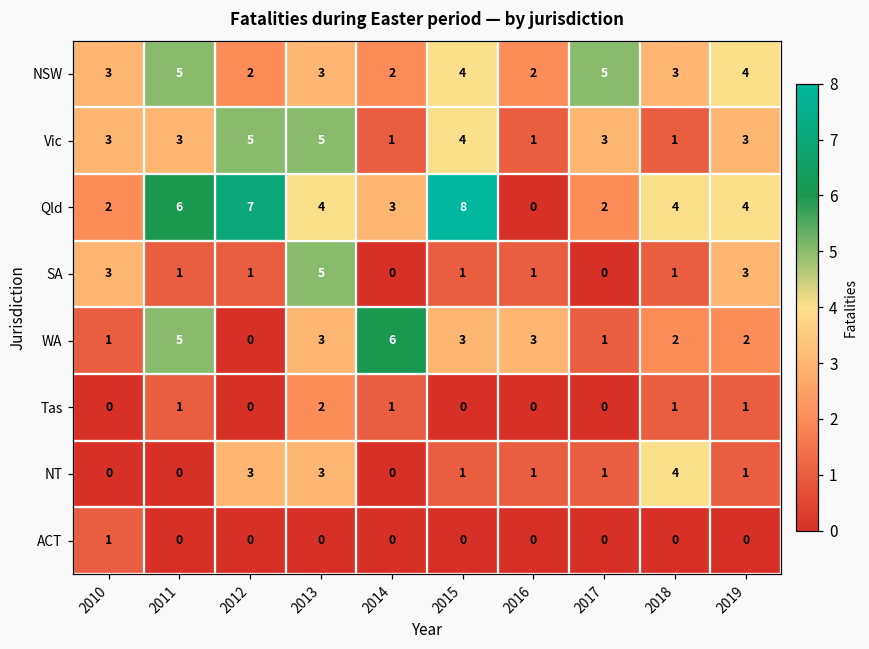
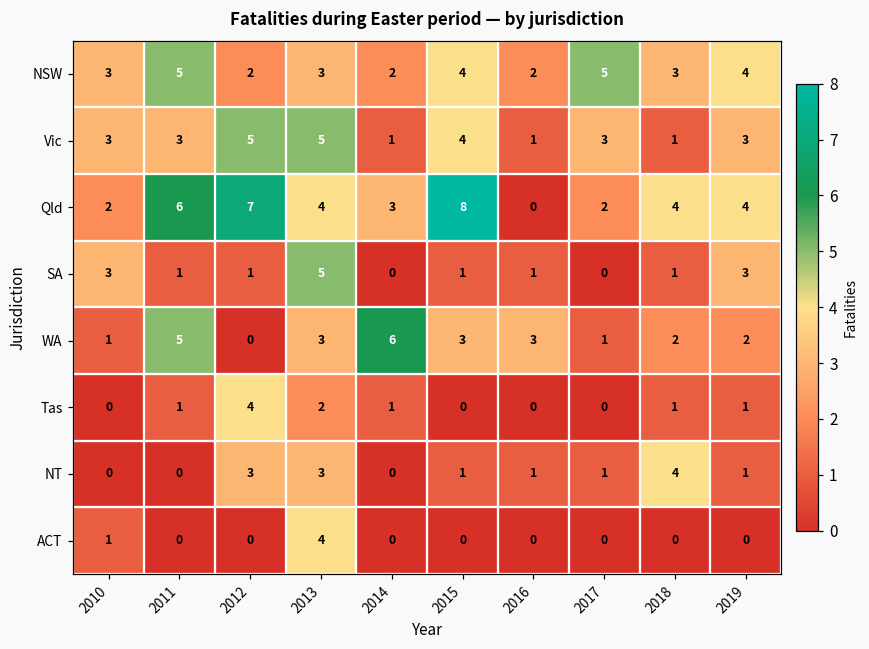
  {
    "NSW": {
      "2010": 3,
      "2011": 5,
      "2012": 2,
      "2013": 3,
      "2014": 2,
      "2015": 4,
      "2016": 2,
      "2017": 5,
      "2018": 3,
      "2019": 4
    },
    "Vic": {
      "2010": 3,
      "2011": 3,
      "2012": 5,
      "2013": 5,
      "2014": 1,
      "2015": 4,
      "2016": 1,
      "2017": 3,
      "2018": 1,
      "2019": 3
    },
    "Qld": {
      "2010": 2,
      "2011": 6,
      "2012": 7,
      "2013": 4,
      "2014": 3,
      "2015": 8,
      "2016": 0,
      "2017": 2,
      "2018": 4,
      "2019": 4
    },
    "SA": {
      "2010": 3,
      "2011": 1,
      "2012": 1,
      "2013": 5,
      "2014": 0,
      "2015": 1,
      "2016": 1,
      "2017": 0,
      "2018": 1,
      "2019": 3
    },
    "WA": {
      "2010": 1,
      "2011": 5,
      "2012": 0,
      "2013": 3,
      "2014": 6,
      "2015": 3,
      "2016": 3,
      "2017": 1,
      "2018": 2,
      "2019": 2
    },
    "Tas": {
      "2010": 0,
      "2011": 1,
-     "2012": 0,
+     "2012": 4,
      "2013": 2,
      "2014": 1,
      "2015": 0,
      "2016": 0,
      "2017": 0,
      "2018": 1,
      "2019": 1
    },
    "NT": {
      "2010": 0,
      "2011": 0,
      "2012": 3,
      "2013": 3,
      "2014": 0,
      "2015": 1,
      "2016": 1,
      "2017": 1,
      "2018": 4,
      "2019": 1
    },
    "ACT": {
      "2010": 1,
      "2011": 0,
      "2012": 0,
-     "2013": 0,
+     "2013": 4,
      "2014": 0,
      "2015": 0,
      "2016": 0,
      "2017": 0,
      "2018": 0,
      "2019": 0
    }
  }
